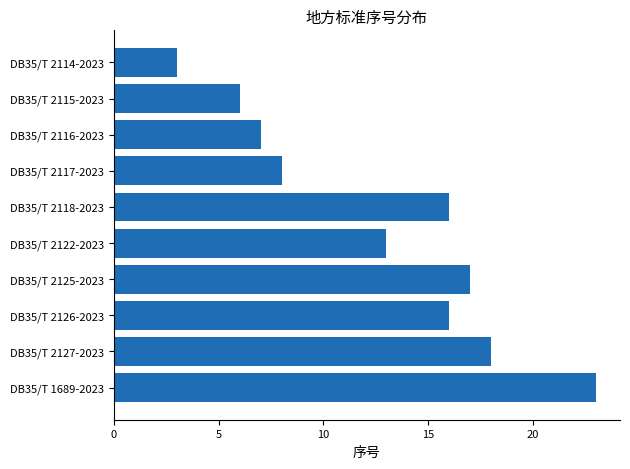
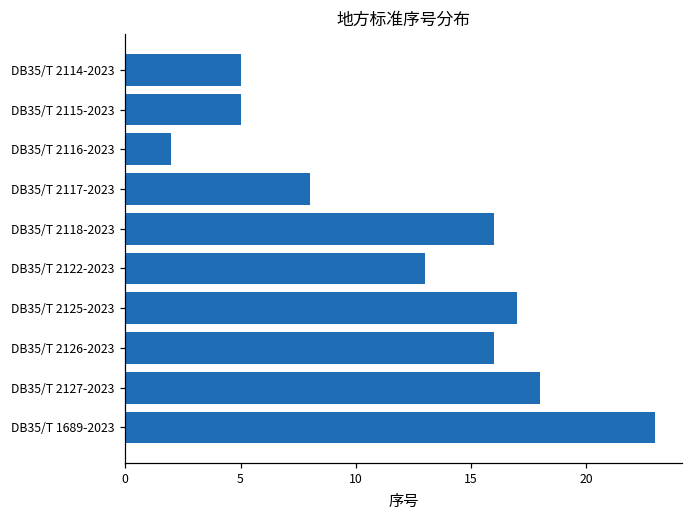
  {
-   "DB35/T 2114-2023": 3,
-   "DB35/T 2115-2023": 6,
-   "DB35/T 2116-2023": 7,
+   "DB35/T 2114-2023": 5,
+   "DB35/T 2115-2023": 5,
+   "DB35/T 2116-2023": 2,
    "DB35/T 2117-2023": 8,
    "DB35/T 2118-2023": 16,
    "DB35/T 2122-2023": 13,
    "DB35/T 2125-2023": 17,
    "DB35/T 2126-2023": 16,
    "DB35/T 2127-2023": 18,
    "DB35/T 1689-2023": 23
  }
